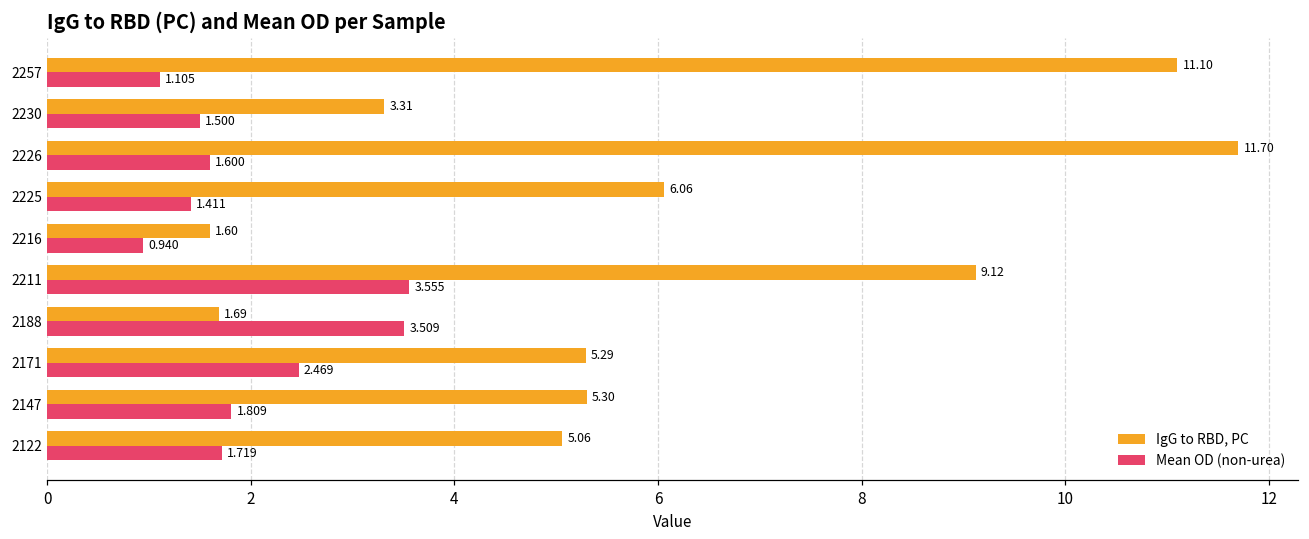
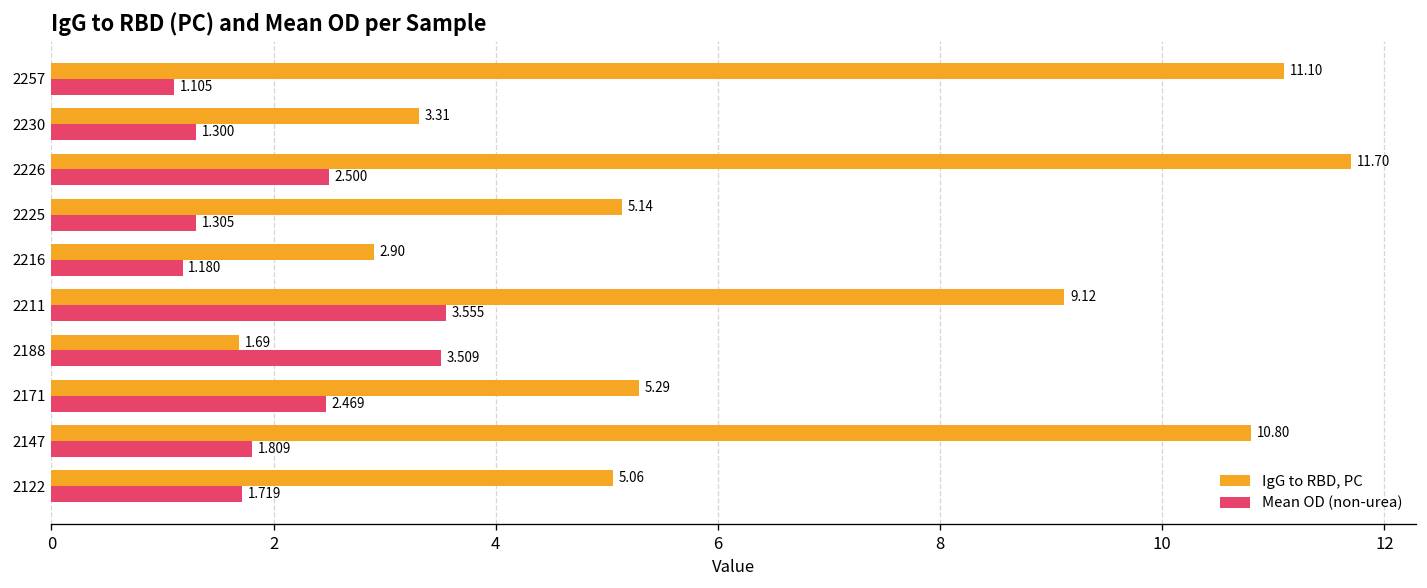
  {
    "IgG to RBD, PC": {
      "2257": 11.10,
      "2230": 3.31,
      "2226": 11.70,
-     "2225": 6.06,
-     "2216": 1.60,
+     "2225": 5.14,
+     "2216": 2.90,
      "2211": 9.12,
      "2188": 1.69,
      "2171": 5.29,
-     "2147": 5.30,
+     "2147": 10.80,
      "2122": 5.06
    },
    "Mean OD (non-urea)": {
      "2257": 1.105,
-     "2230": 1.500,
-     "2226": 1.600,
-     "2225": 1.411,
-     "2216": 0.940,
+     "2230": 1.300,
+     "2226": 2.500,
+     "2225": 1.305,
+     "2216": 1.180,
      "2211": 3.555,
      "2188": 3.509,
      "2171": 2.469,
      "2147": 1.809,
      "2122": 1.719
    }
  }
